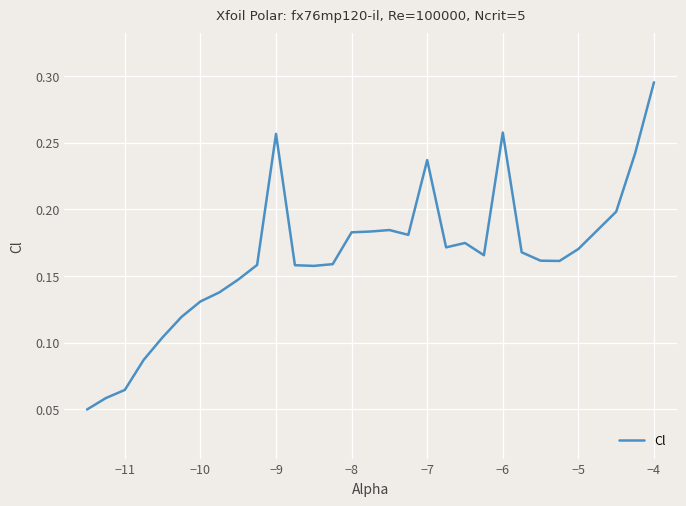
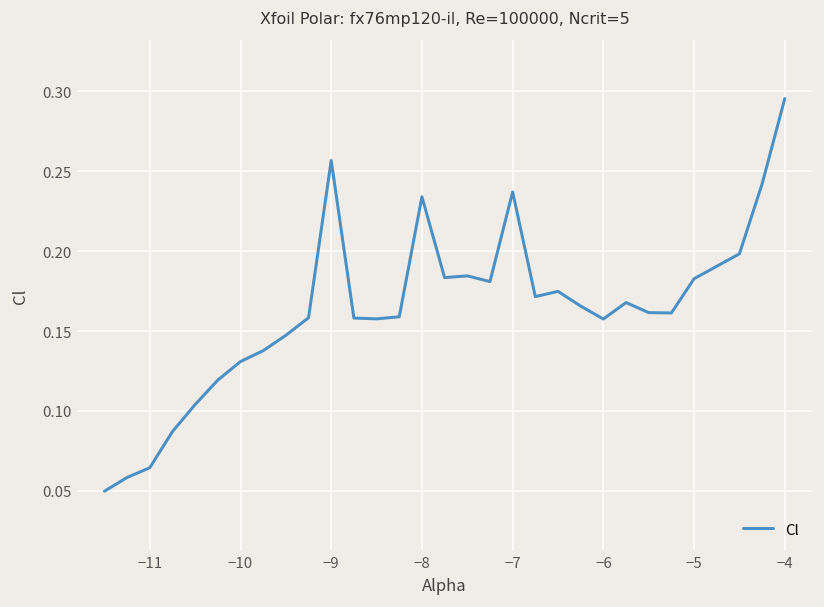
  {
    "−11": 0.065,
    "−10": 0.131,
    "−9": 0.257,
-   "−8": 0.183,
+   "−8": 0.234,
    "−7": 0.237,
-   "−6": 0.258,
-   "−5": 0.170,
+   "−6": 0.158,
+   "−5": 0.183,
    "−4": 0.295
  }
